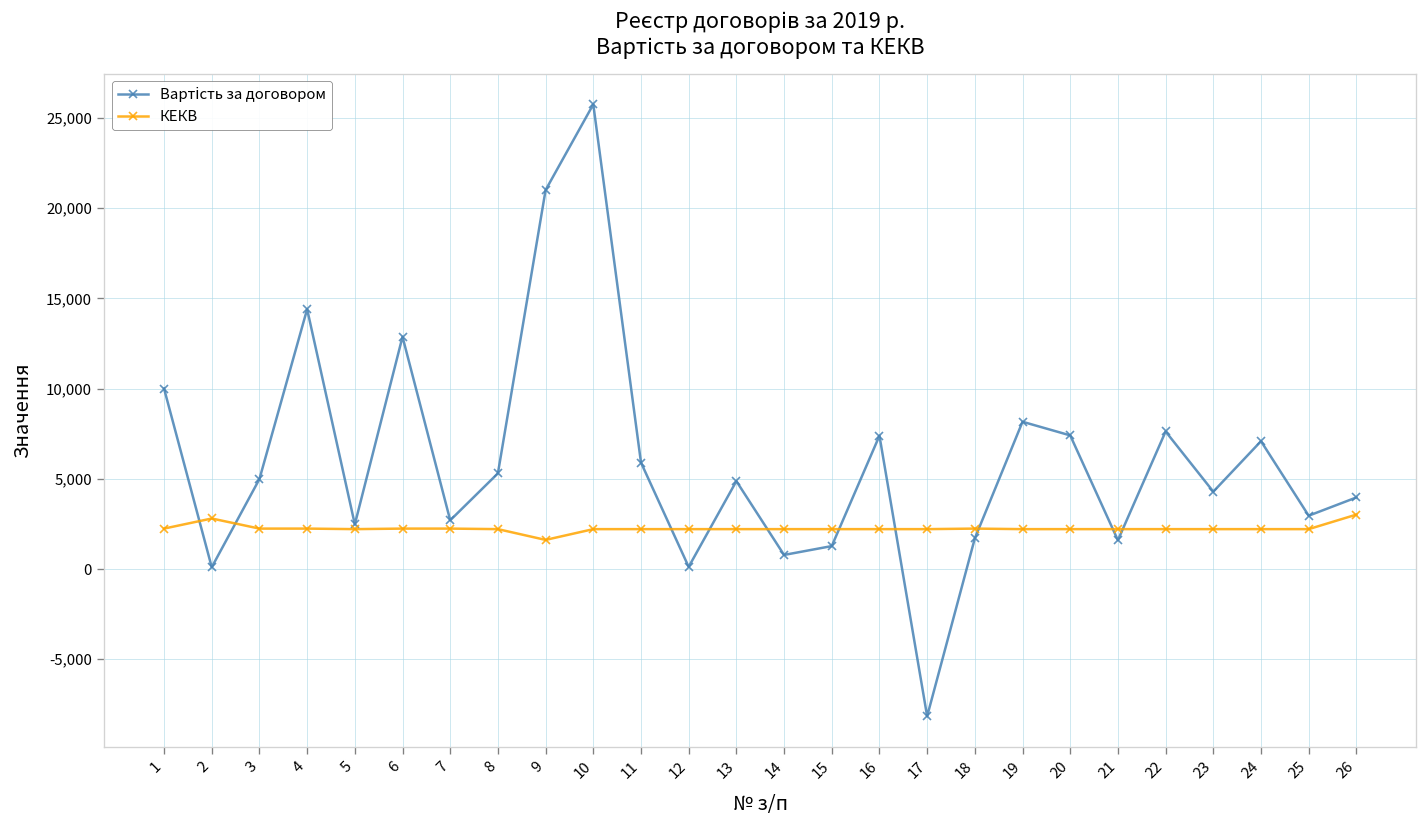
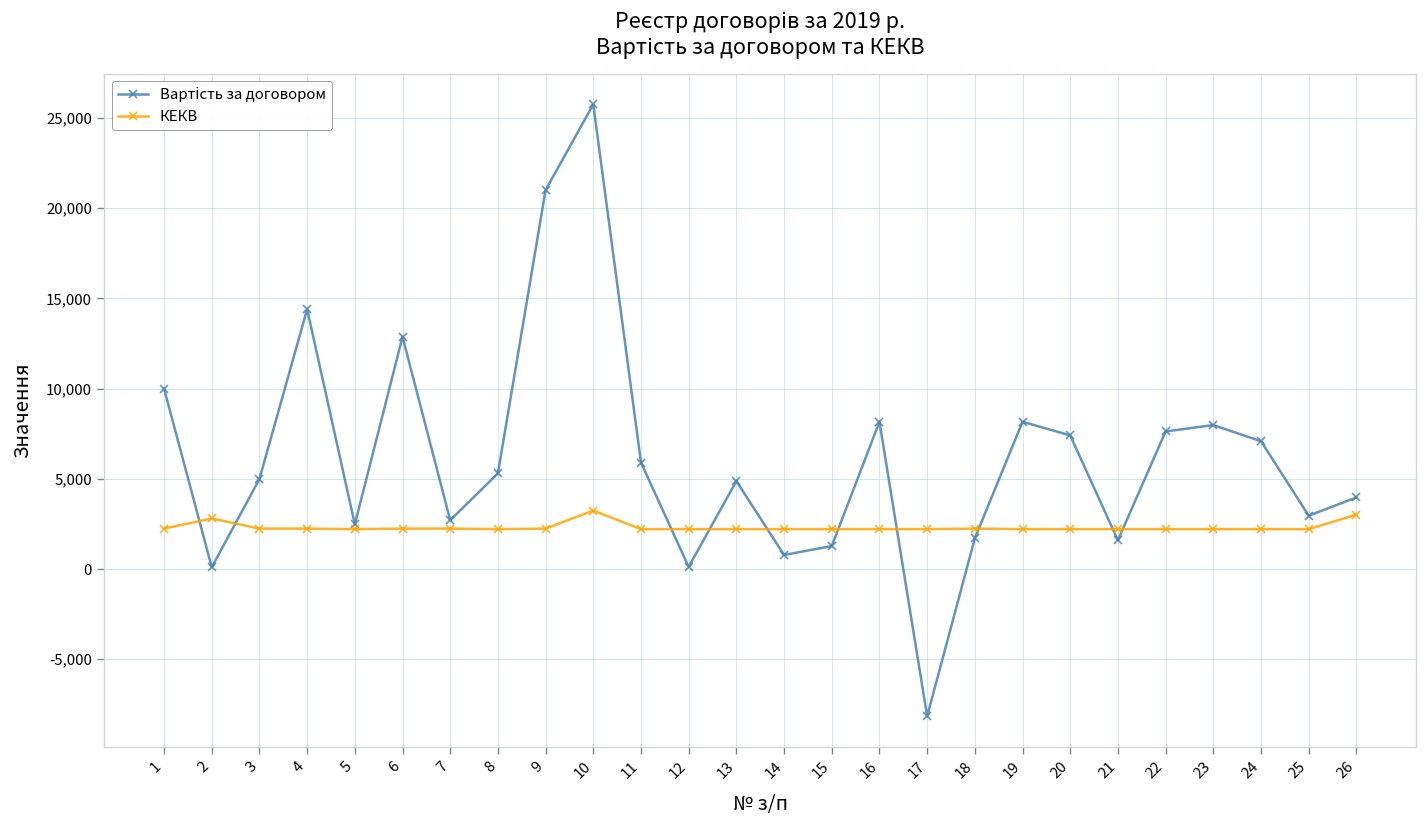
  {
    "Вартість за договором": {
      "1": "10,000",
      "2": "100",
      "3": "5,000",
      "4": "14,400",
      "5": "2,500",
      "6": "12,900",
      "7": "2,700",
      "8": "5,300",
      "9": "21,000",
      "10": "25,800",
      "11": "5,900",
      "12": "100",
      "13": "4,900",
      "14": "800",
      "15": "1,300",
-     "16": "7,400",
+     "16": "8,200",
      "17": "-8,200",
      "18": "1,700",
      "19": "8,200",
      "20": "7,400",
      "21": "1,600",
      "22": "7,600",
-     "23": "4,300",
+     "23": "8,000",
      "24": "7,100",
      "25": "3,000",
      "26": "4,000"
    },
    "КЕКВ": {
      "1": "2,200",
      "2": "2,800",
      "3": "2,200",
      "4": "2,200",
      "5": "2,200",
      "6": "2,200",
      "7": "2,200",
      "8": "2,200",
-     "9": "1,600",
-     "10": "2,200",
+     "9": "2,200",
+     "10": "3,200",
      "11": "2,200",
      "12": "2,200",
      "13": "2,200",
      "14": "2,200",
      "15": "2,200",
      "16": "2,200",
      "17": "2,200",
      "18": "2,200",
      "19": "2,200",
      "20": "2,200",
      "21": "2,200",
      "22": "2,200",
      "23": "2,200",
      "24": "2,200",
      "25": "2,200",
      "26": "3,000"
    }
  }
